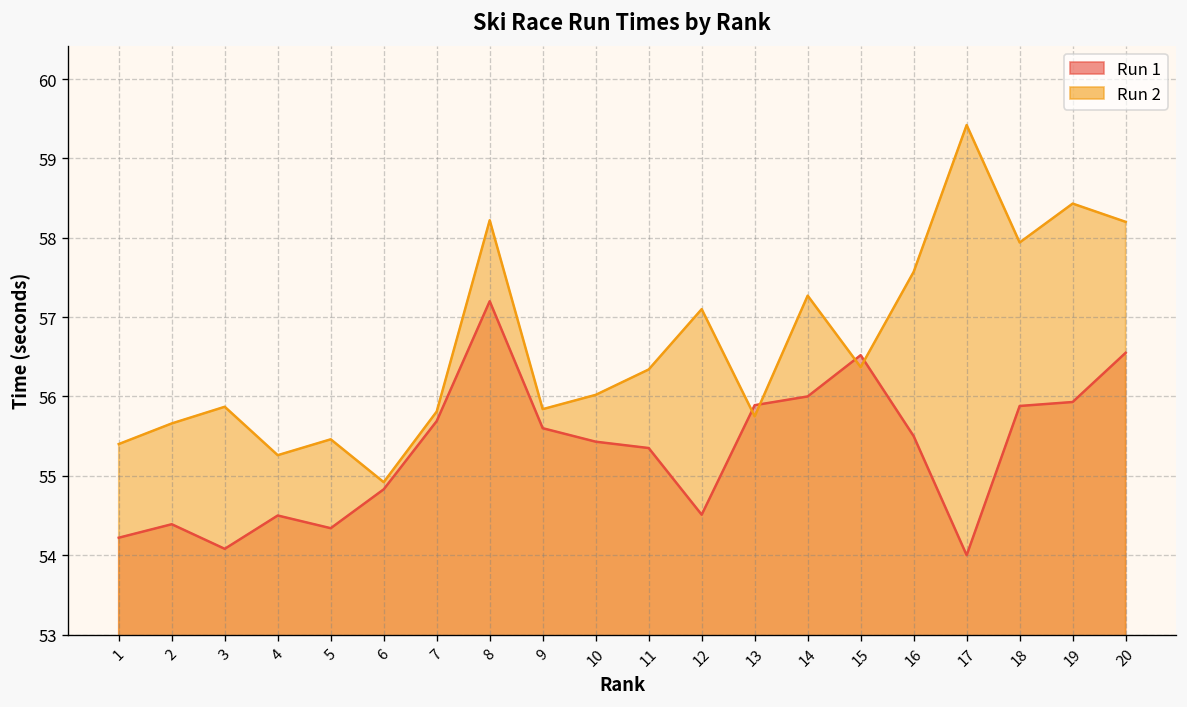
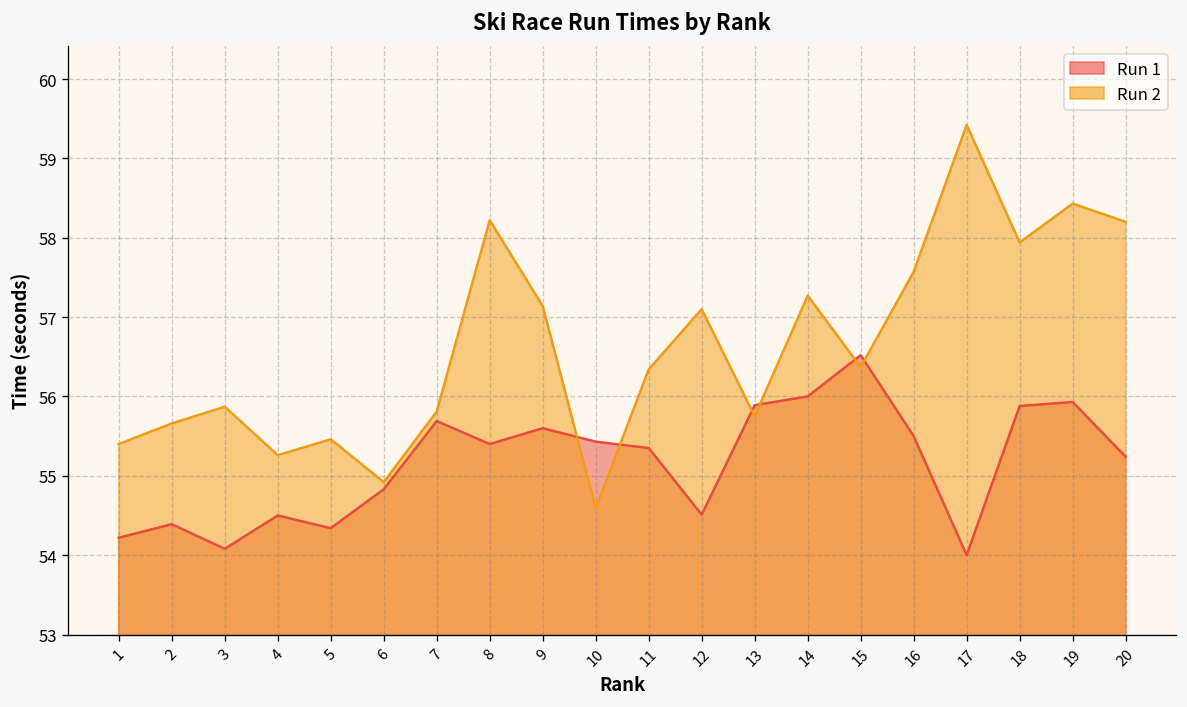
  {
    "Run 1": {
      "1": 54.2,
      "2": 54.4,
      "3": 54.1,
      "4": 54.5,
      "5": 54.3,
      "6": 54.8,
      "7": 55.7,
-     "8": 57.2,
+     "8": 55.4,
      "9": 55.6,
      "10": 55.4,
      "11": 55.4,
      "12": 54.5,
      "13": 55.9,
      "14": 56.0,
      "15": 56.5,
      "16": 55.5,
      "17": 54.0,
      "18": 55.9,
      "19": 55.9,
-     "20": 56.6
+     "20": 55.2
    },
    "Run 2": {
      "1": 55.4,
      "2": 55.7,
      "3": 55.9,
      "4": 55.3,
      "5": 55.5,
      "6": 54.9,
      "7": 55.8,
      "8": 58.2,
-     "9": 55.8,
-     "10": 56.0,
+     "9": 57.1,
+     "10": 54.6,
      "11": 56.3,
      "12": 57.1,
      "13": 55.8,
      "14": 57.3,
      "15": 56.4,
      "16": 57.6,
      "17": 59.4,
      "18": 57.9,
      "19": 58.4,
      "20": 58.2
    }
  }
